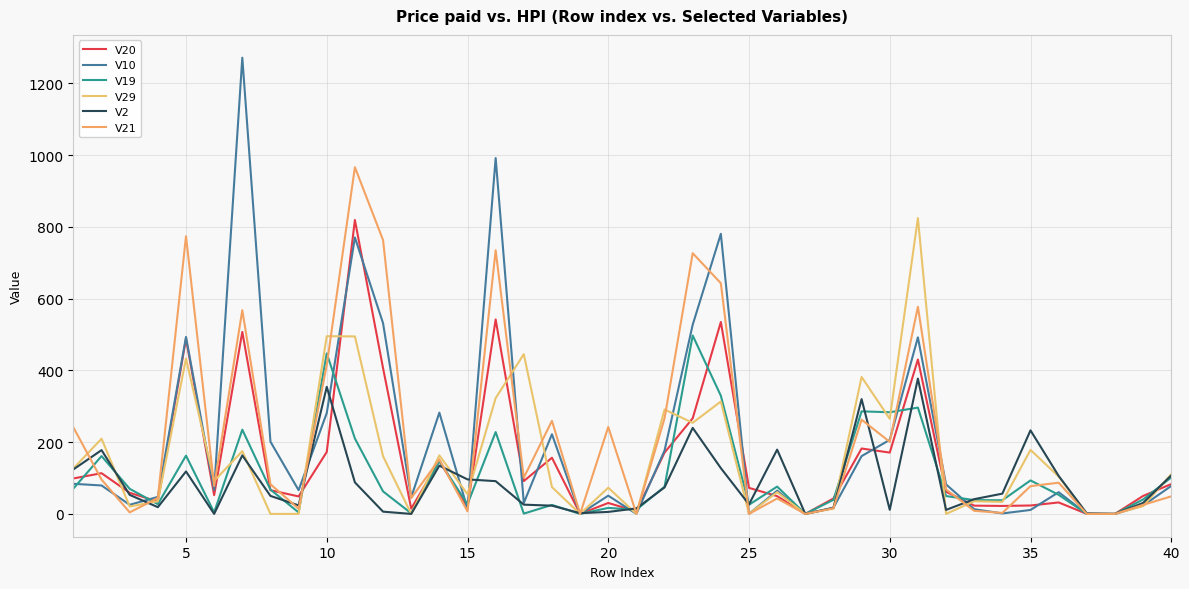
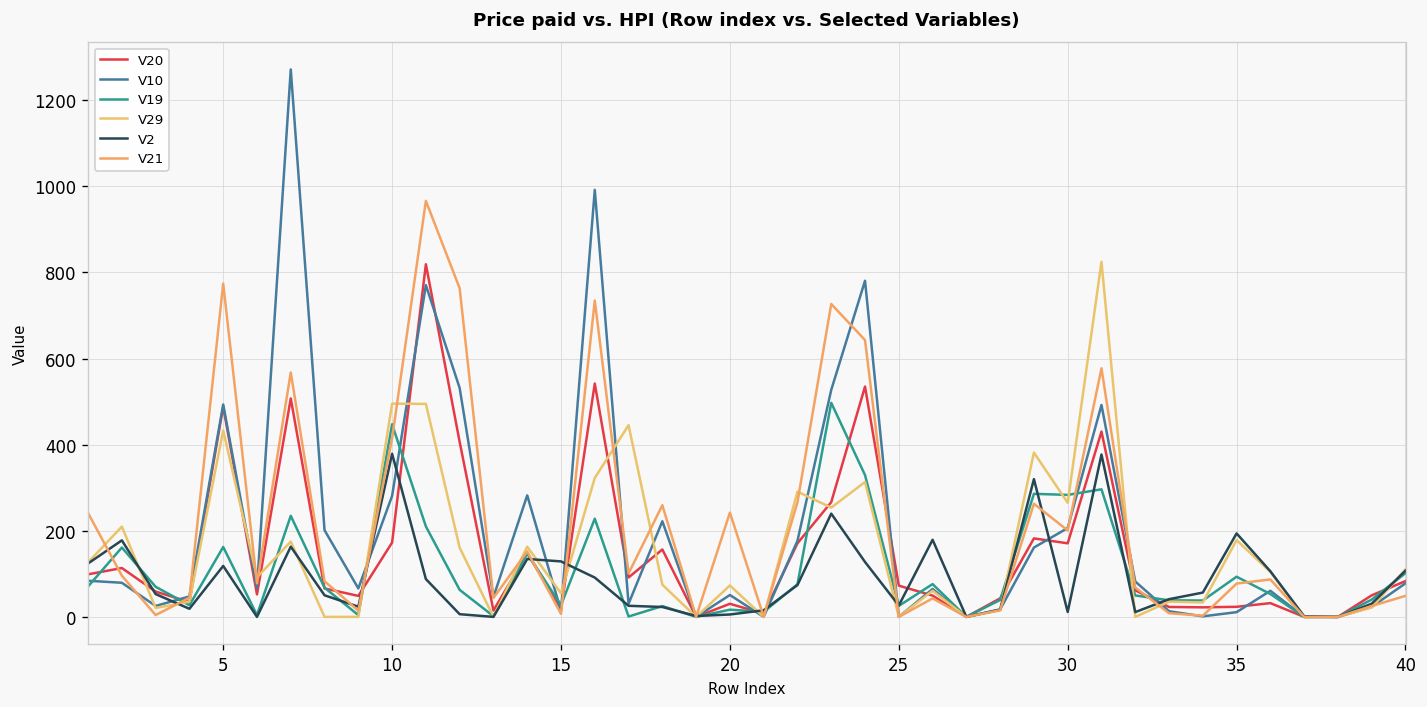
  {
    "V20": {
      "10": 170,
      "20": 30,
      "25": 70,
      "30": 170,
      "35": 20
    },
    "V2": {
      "5": 120,
-     "10": 350,
-     "15": 100,
+     "10": 380,
+     "15": 130,
      "20": 10,
      "30": 10,
-     "35": 230
+     "35": 190
    }
  }
